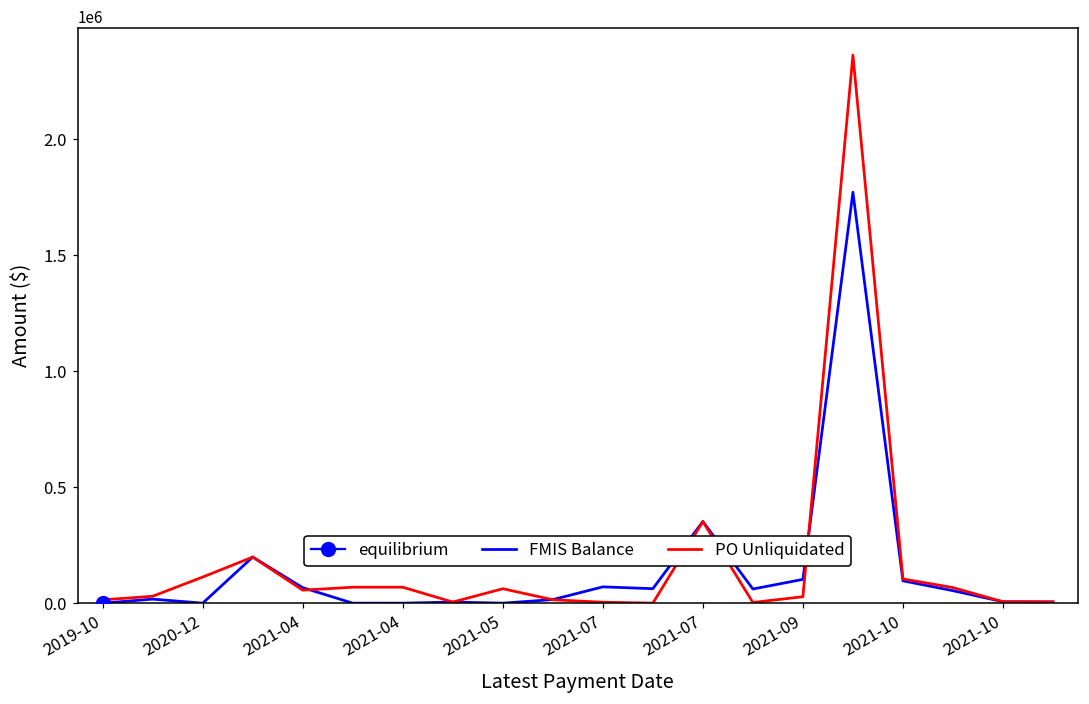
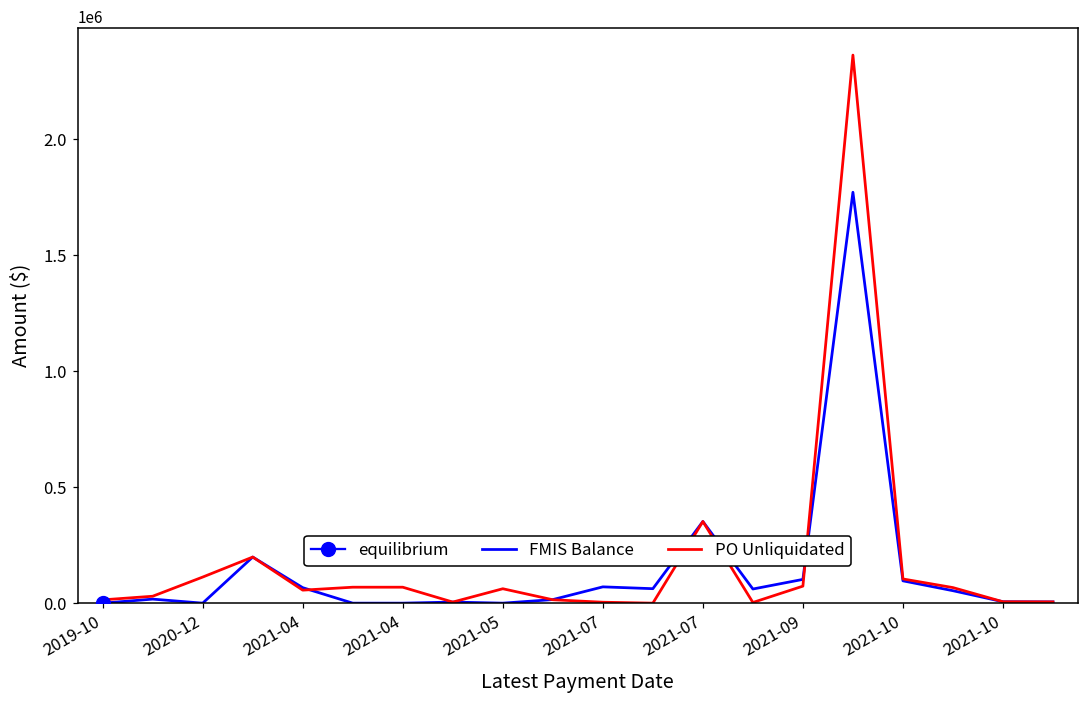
  {
    "PO Unliquidated": {
      "2019-10": 10000,
      "2020-12": 110000,
      "2021-05": 60000,
-     "2021-09": 30000
+     "2021-09": 70000
    }
  }
